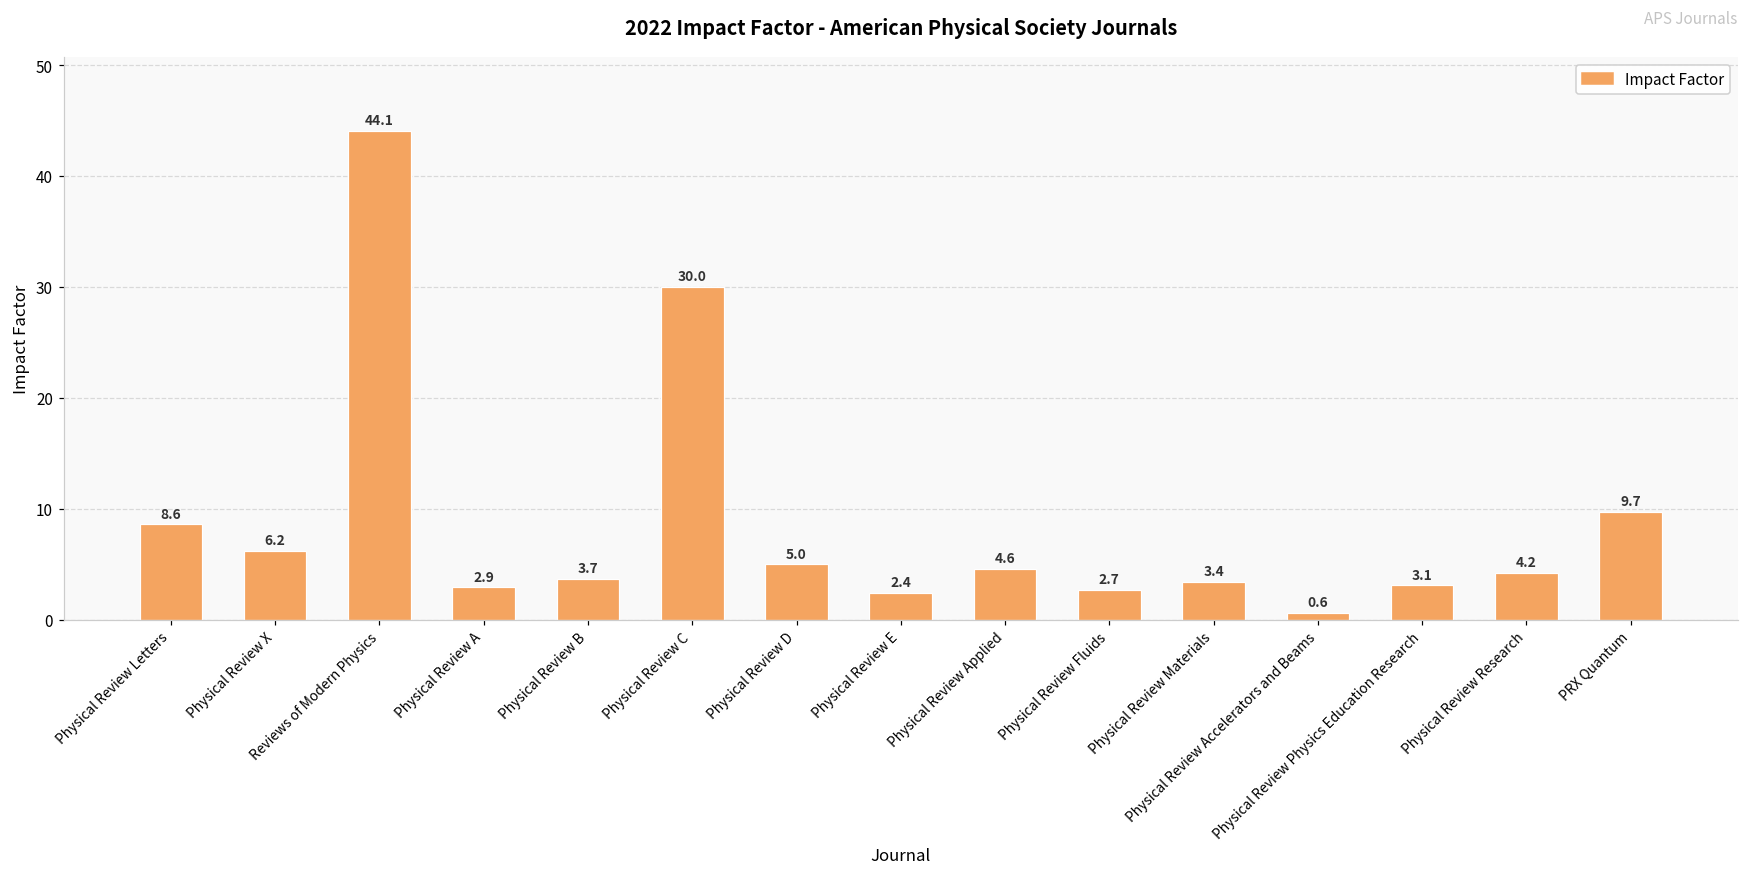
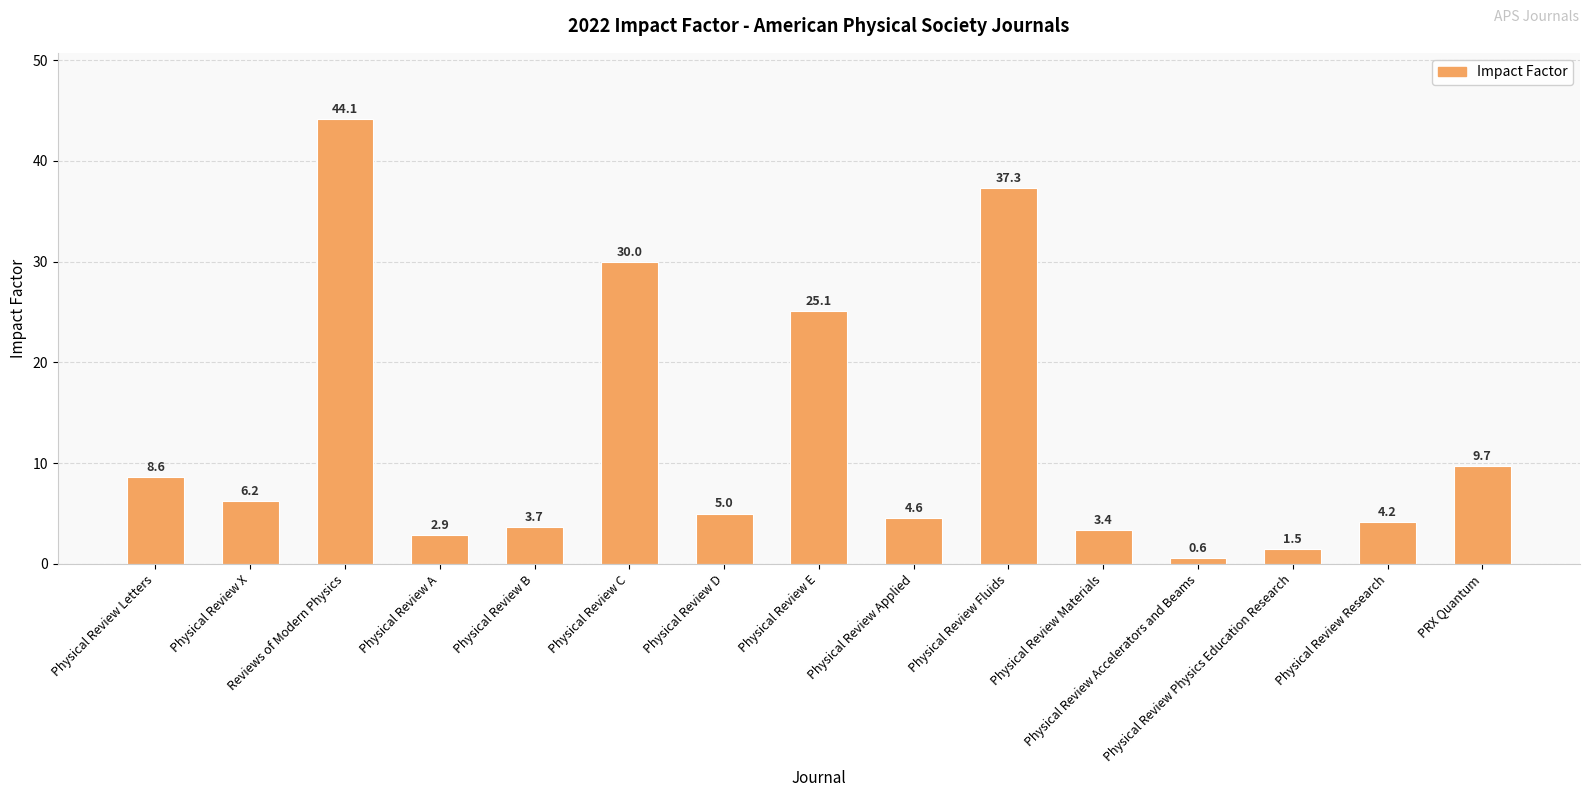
  {
    "Physical Review Letters": 8.6,
    "Physical Review X": 6.2,
    "Reviews of Modern Physics": 44.1,
    "Physical Review A": 2.9,
    "Physical Review B": 3.7,
    "Physical Review C": 30.0,
    "Physical Review D": 5.0,
-   "Physical Review E": 2.4,
+   "Physical Review E": 25.1,
    "Physical Review Applied": 4.6,
-   "Physical Review Fluids": 2.7,
+   "Physical Review Fluids": 37.3,
    "Physical Review Materials": 3.4,
    "Physical Review Accelerators and Beams": 0.6,
-   "Physical Review Physics Education Research": 3.1,
+   "Physical Review Physics Education Research": 1.5,
    "Physical Review Research": 4.2,
    "PRX Quantum": 9.7
  }
